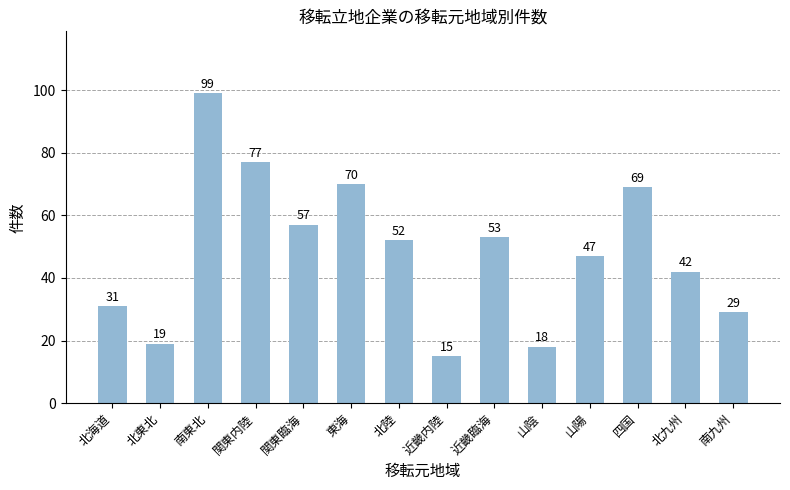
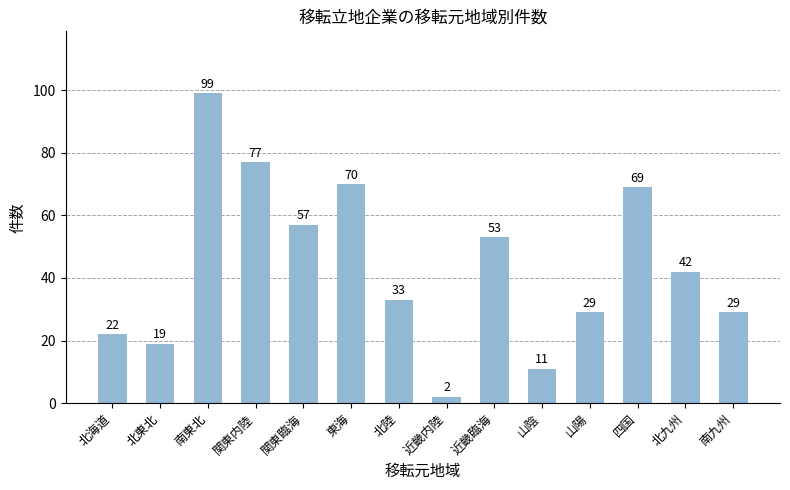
  {
-   "北海道": 31,
+   "北海道": 22,
    "北東北": 19,
    "南東北": 99,
    "関東内陸": 77,
    "関東臨海": 57,
    "東海": 70,
-   "北陸": 52,
-   "近畿内陸": 15,
+   "北陸": 33,
+   "近畿内陸": 2,
    "近畿臨海": 53,
-   "山陰": 18,
-   "山陽": 47,
+   "山陰": 11,
+   "山陽": 29,
    "四国": 69,
    "北九州": 42,
    "南九州": 29
  }
